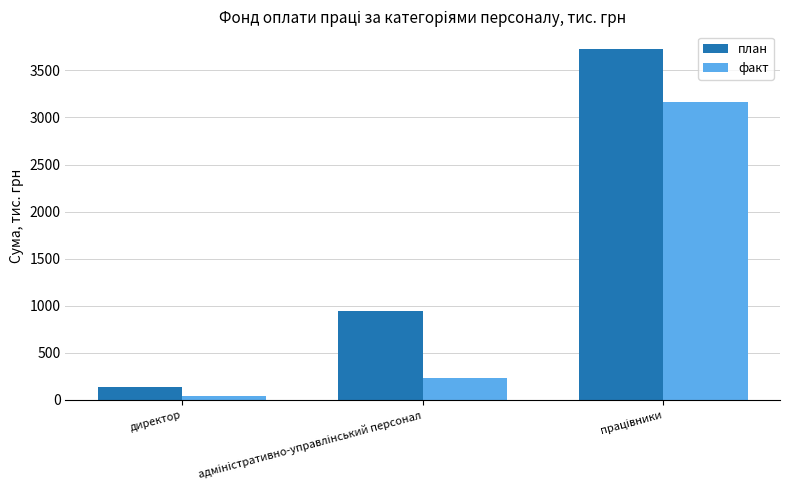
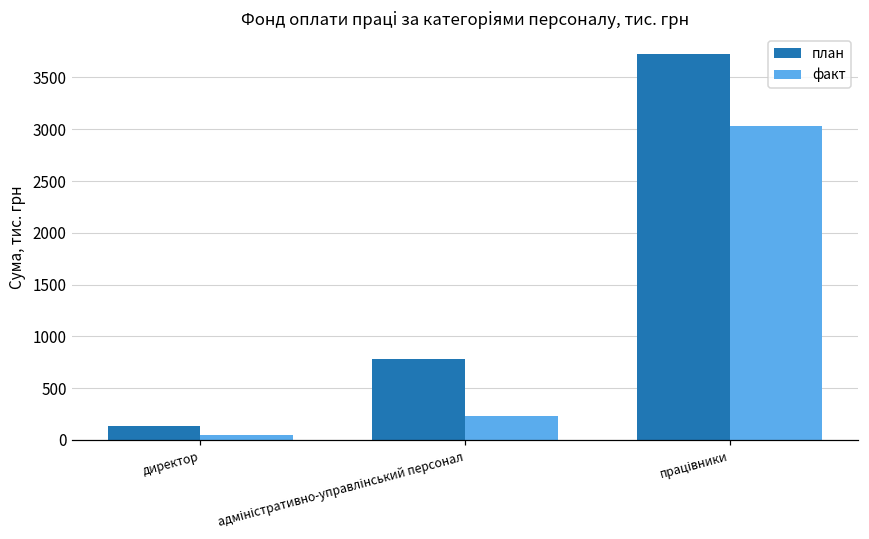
  {
    "план": {
      "директор": 100,
-     "адміністративно-управлінський персонал": 900,
+     "адміністративно-управлінський персонал": 800,
      "працівники": 3700
    },
    "факт": {
      "директор": 0,
      "адміністративно-управлінський персонал": 200,
-     "працівники": 3200
+     "працівники": 3000
    }
  }
